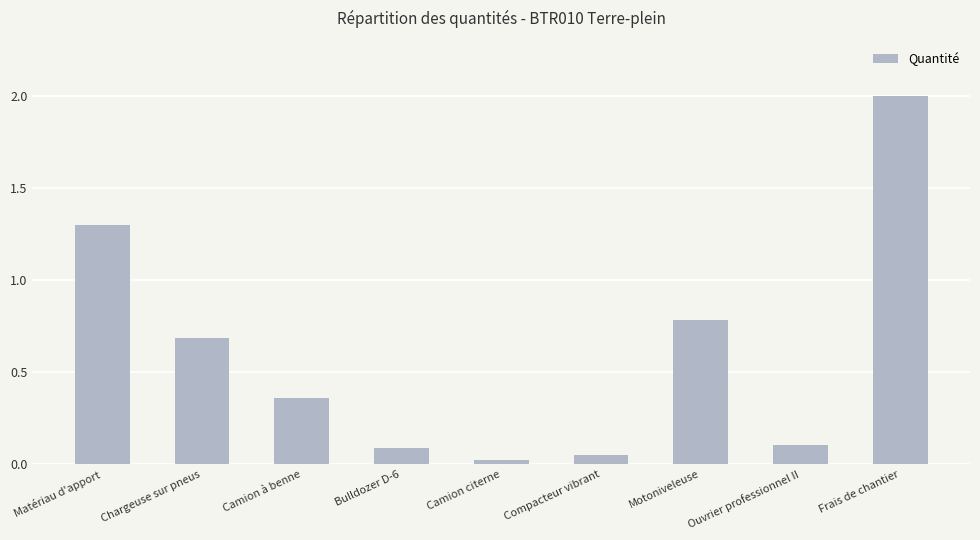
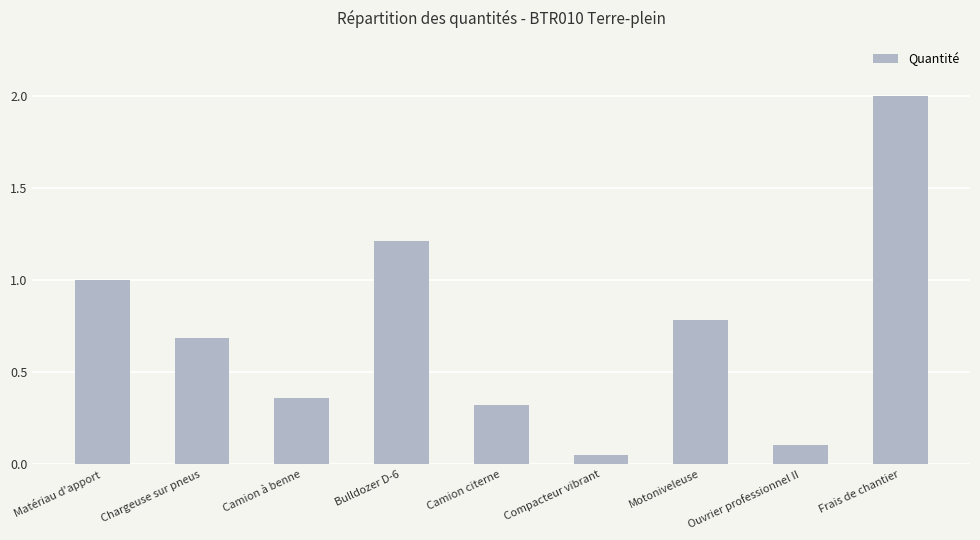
  {
-   "Matériau d'apport": 1.3,
+   "Matériau d'apport": 1.0,
    "Chargeuse sur pneus": 0.69,
    "Camion à benne": 0.36,
-   "Bulldozer D-6": 0.09,
-   "Camion citerne": 0.02,
+   "Bulldozer D-6": 1.21,
+   "Camion citerne": 0.32,
    "Compacteur vibrant": 0.05,
    "Motoniveleuse": 0.78,
    "Ouvrier professionnel II": 0.10,
    "Frais de chantier": 2.00
  }
